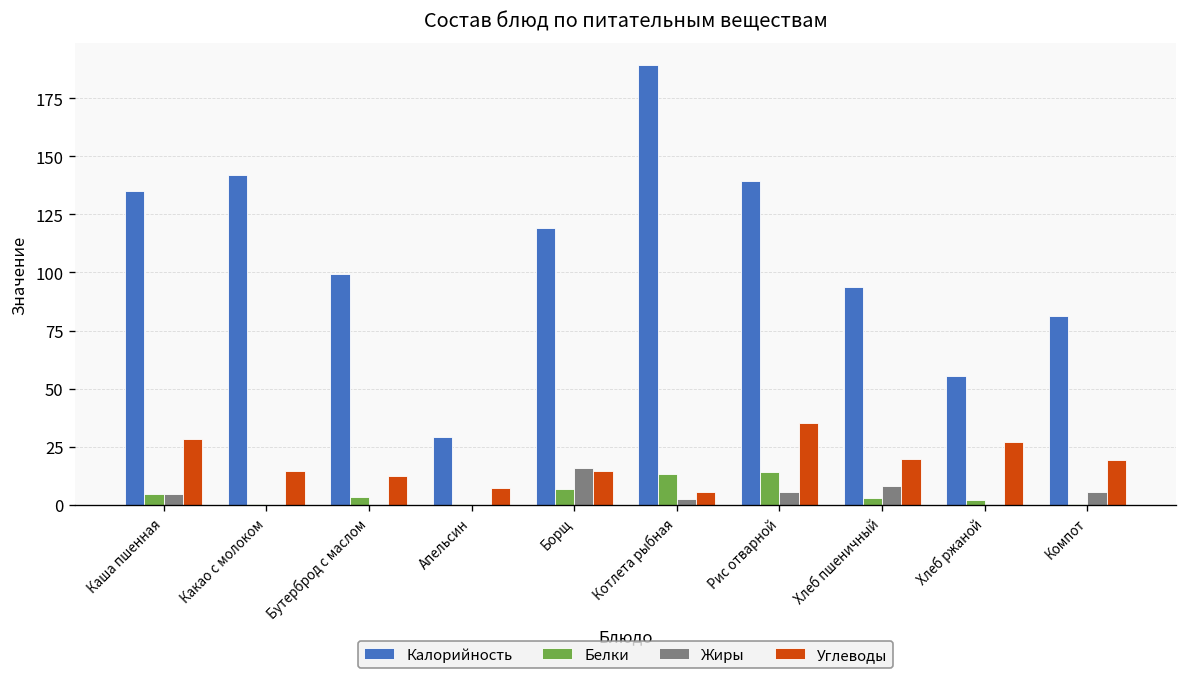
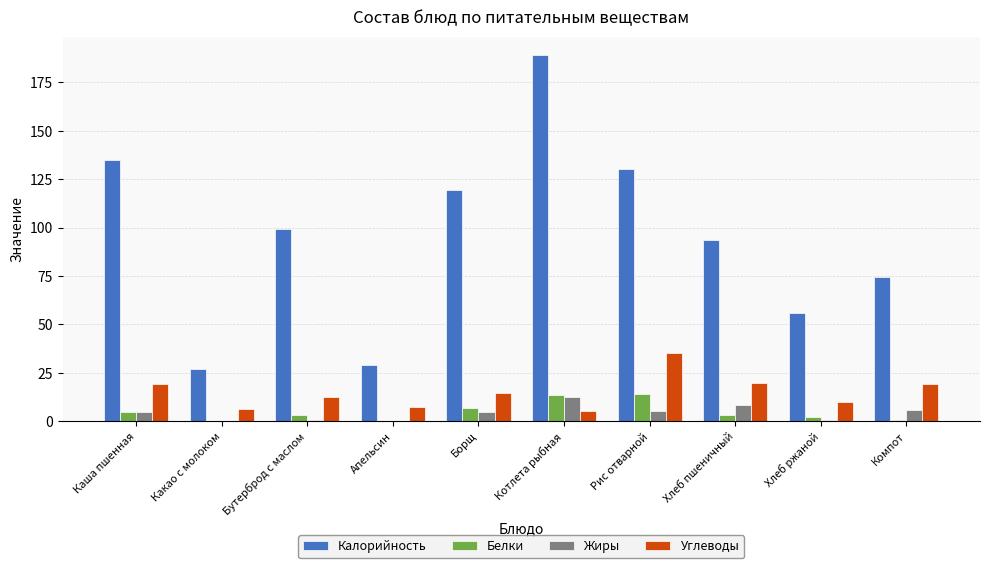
  {
    "Калорийность": {
      "Каша пшенная": 135,
-     "Какао с молоком": 142,
+     "Какао с молоком": 27,
      "Бутерброд с маслом": 100,
      "Апельсин": 29,
      "Борщ": 119,
      "Котлета рыбная": 189,
-     "Рис отварной": 139,
+     "Рис отварной": 130,
      "Хлеб пшеничный": 94,
      "Хлеб ржаной": 56,
-     "Компот": 81
+     "Компот": 75
    },
    "Белки": {
      "Каша пшенная": 5,
      "Бутерброд с маслом": 3,
      "Борщ": 7,
      "Котлета рыбная": 13,
      "Рис отварной": 14,
      "Хлеб пшеничный": 3,
      "Хлеб ржаной": 2
    },
    "Жиры": {
      "Каша пшенная": 5,
      "Какао с молоком": 0,
      "Апельсин": 0,
-     "Борщ": 16,
-     "Котлета рыбная": 3,
+     "Борщ": 5,
+     "Котлета рыбная": 13,
      "Рис отварной": 5,
      "Хлеб пшеничный": 8,
      "Компот": 6
    },
    "Углеводы": {
-     "Каша пшенная": 28,
-     "Какао с молоком": 15,
+     "Каша пшенная": 19,
+     "Какао с молоком": 6,
      "Бутерброд с маслом": 12,
      "Апельсин": 7,
      "Борщ": 14,
      "Котлета рыбная": 5,
      "Рис отварной": 35,
      "Хлеб пшеничный": 20,
-     "Хлеб ржаной": 27,
+     "Хлеб ржаной": 10,
      "Компот": 19
    }
  }
